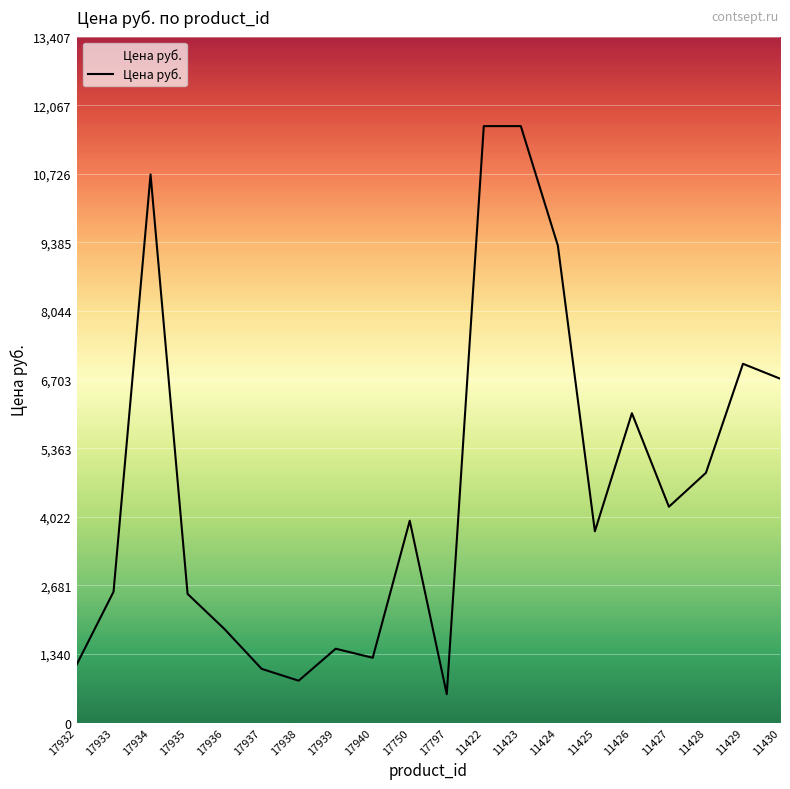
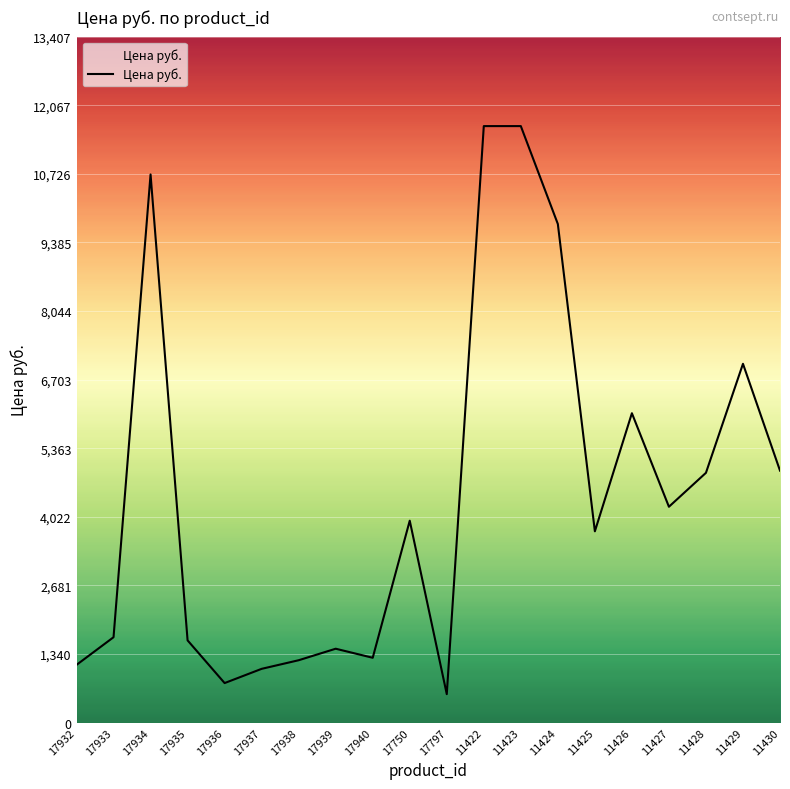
  {
    "17932": "1,100",
-   "17933": "2,600",
+   "17933": "1,700",
    "17934": "10,700",
-   "17935": "2,500",
-   "17936": "1,800",
+   "17935": "1,600",
+   "17936": "800",
    "17937": "1,100",
-   "17938": "800",
+   "17938": "1,200",
    "17939": "1,400",
    "17940": "1,300",
    "17750": "3,900",
    "17797": "600",
    "11422": "11,700",
    "11423": "11,700",
-   "11424": "9,300",
+   "11424": "9,700",
    "11425": "3,700",
    "11426": "6,000",
    "11427": "4,200",
    "11428": "4,900",
    "11429": "7,000",
-   "11430": "6,700"
+   "11430": "4,900"
  }
